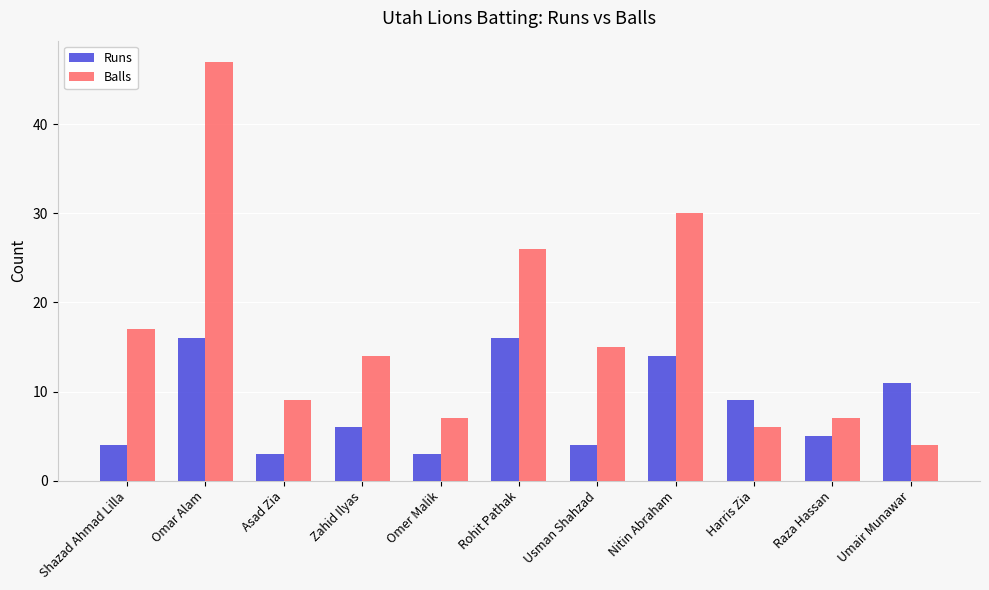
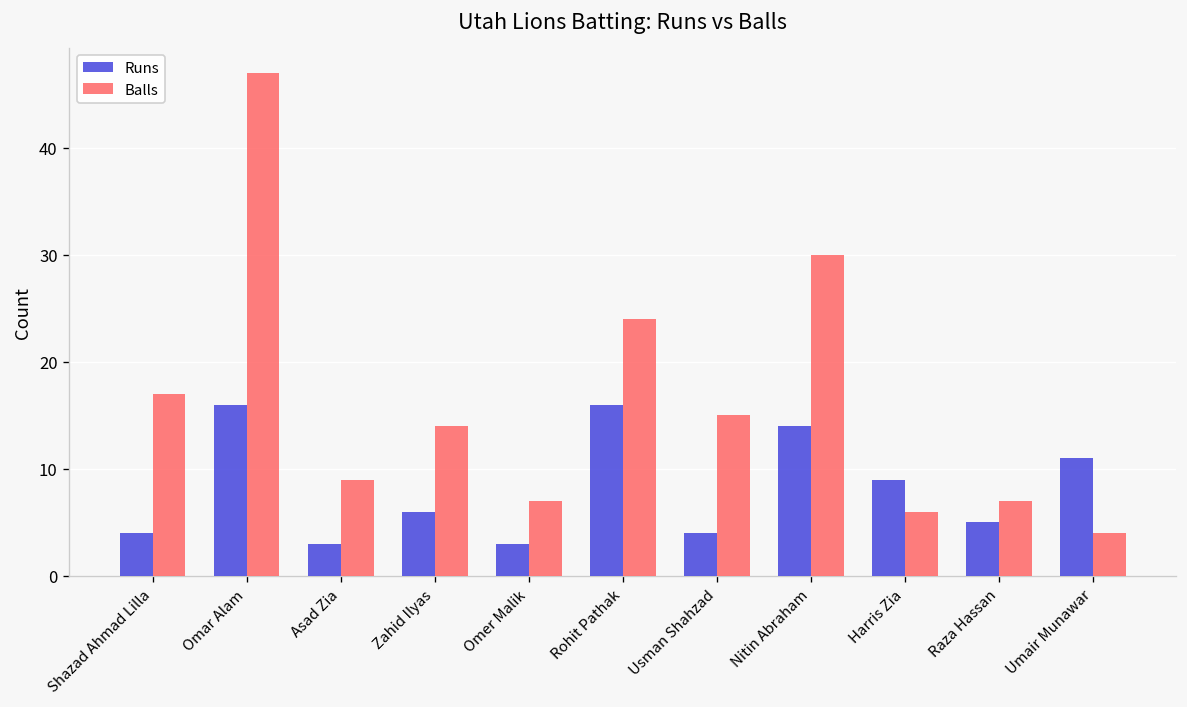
  {
    "Runs": {
      "Shazad Ahmad Lilla": 4,
      "Omar Alam": 16,
      "Asad Zia": 3,
      "Zahid Ilyas": 6,
      "Omer Malik": 3,
      "Rohit Pathak": 16,
      "Usman Shahzad": 4,
      "Nitin Abraham": 14,
      "Harris Zia": 9,
      "Raza Hassan": 5,
      "Umair Munawar": 11
    },
    "Balls": {
      "Shazad Ahmad Lilla": 17,
      "Omar Alam": 47,
      "Asad Zia": 9,
      "Zahid Ilyas": 14,
      "Omer Malik": 7,
-     "Rohit Pathak": 26,
+     "Rohit Pathak": 24,
      "Usman Shahzad": 15,
      "Nitin Abraham": 30,
      "Harris Zia": 6,
      "Raza Hassan": 7,
      "Umair Munawar": 4
    }
  }
